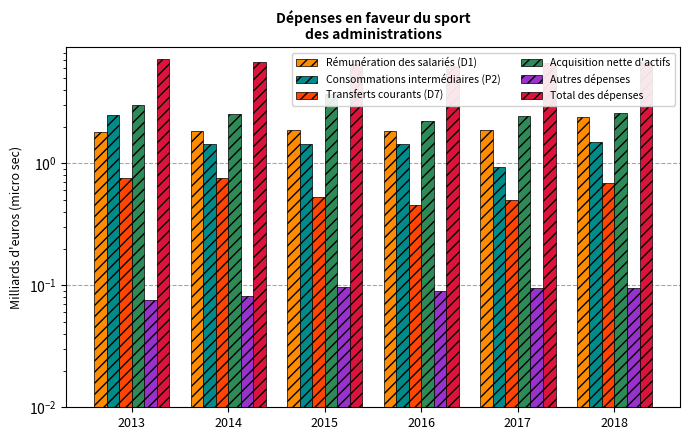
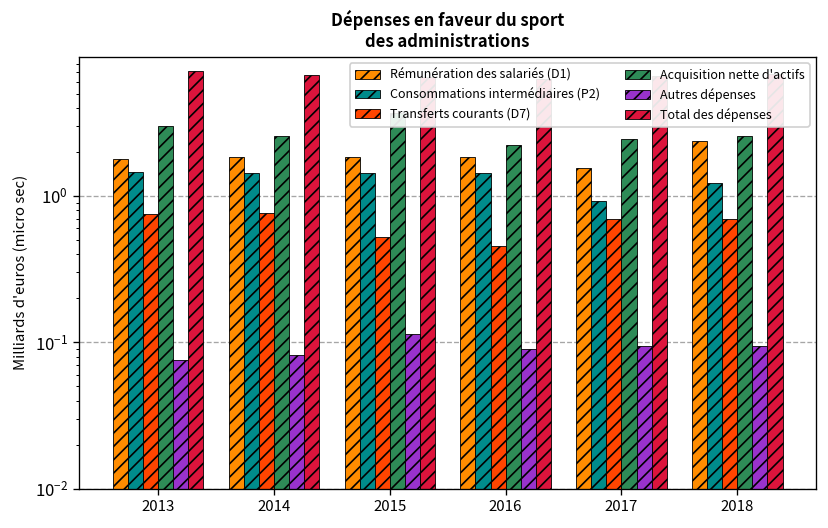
  {
    "Rémunération des salariés (D1)": {
      "2013": 1.8,
      "2014": 1.8,
      "2015": 1.9,
      "2016": 1.8,
-     "2017": 1.9,
+     "2017": 1.6,
      "2018": 2.4
    },
    "Consommations intermédiaires (P2)": {
-     "2013": 2.5,
+     "2013": 1.5,
      "2014": 1.4,
      "2015": 1.4,
      "2016": 1.4,
      "2017": 0.9,
-     "2018": 1.5
+     "2018": 1.2
    },
    "Transferts courants (D7)": {
      "2013": 0.8,
      "2014": 0.8,
      "2015": 0.53,
      "2016": 0.45,
-     "2017": 0.50,
+     "2017": 0.7,
      "2018": 0.7
    },
    "Acquisition nette d'actifs": {
      "2013": 3.0,
      "2014": 2.6,
      "2016": 2.2,
      "2017": 2.4,
      "2018": 2.6
    },
    "Autres dépenses": {
      "2013": 0.08,
      "2014": 0.08,
-     "2015": 0.10,
+     "2015": 0.11,
      "2016": 0.09,
      "2017": 0.09,
      "2018": 0.09
    },
    "Total des dépenses": {
      "2013": 7,
      "2014": 7
    }
  }
